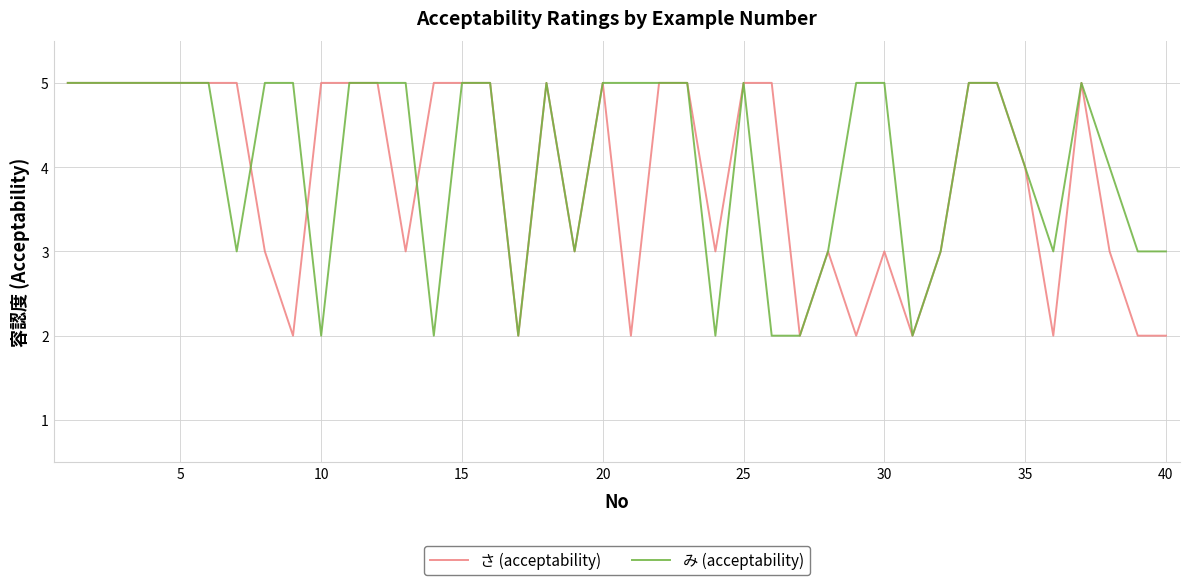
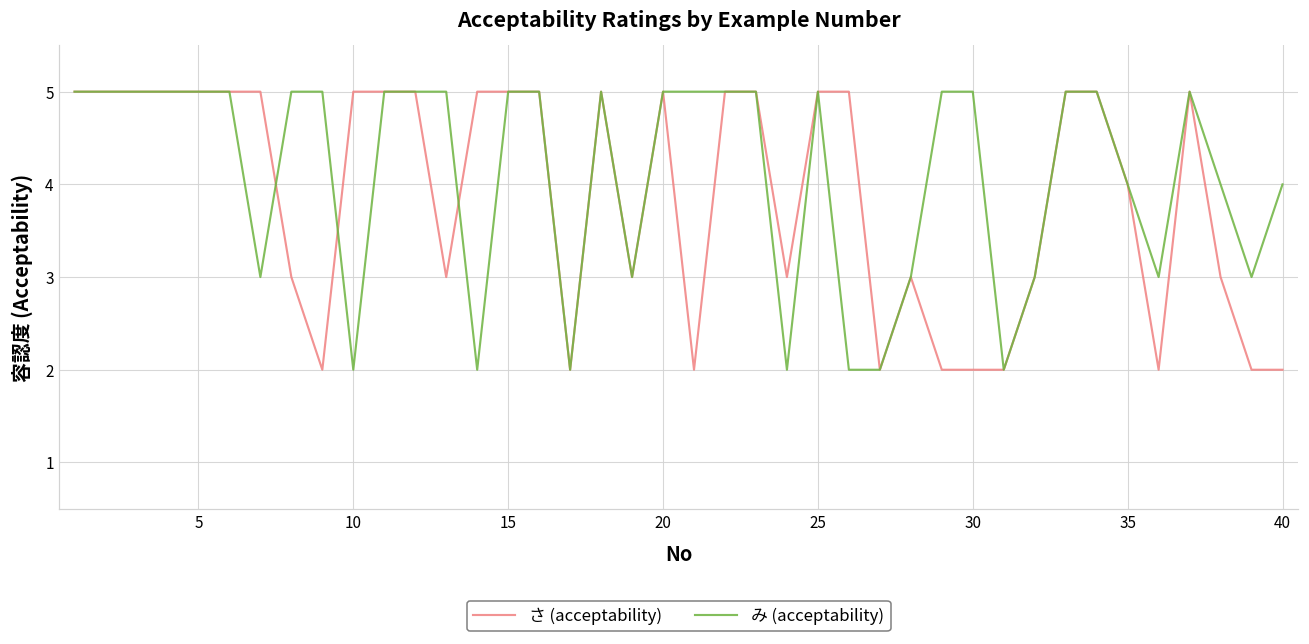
  {
    "さ (acceptability)": {
      "10": 5,
-     "30": 3,
+     "30": 2,
      "40": 2
    },
    "み (acceptability)": {
      "10": 2,
      "30": 5,
-     "40": 3
+     "40": 4
    }
  }
